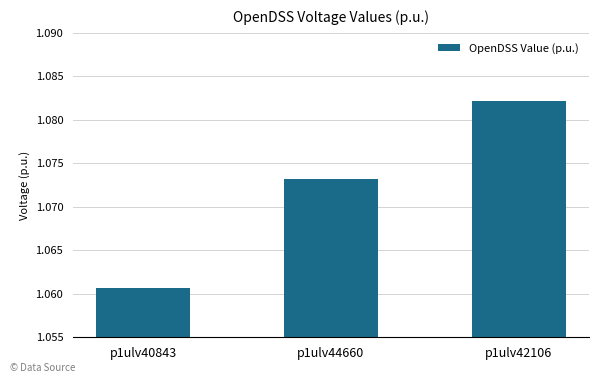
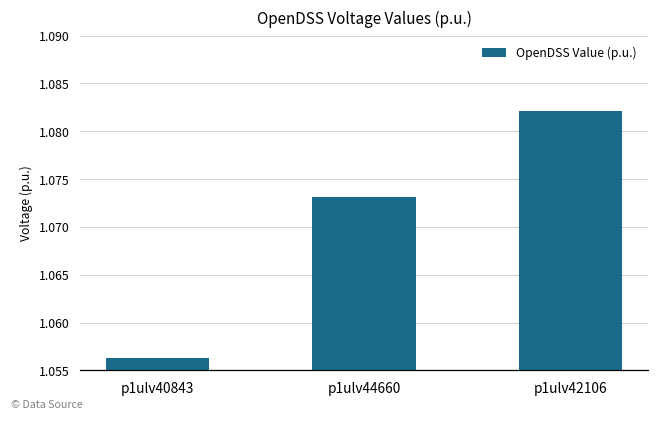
  {
-   "p1ulv40843": 1.061,
+   "p1ulv40843": 1.056,
    "p1ulv44660": 1.073,
    "p1ulv42106": 1.082
  }
